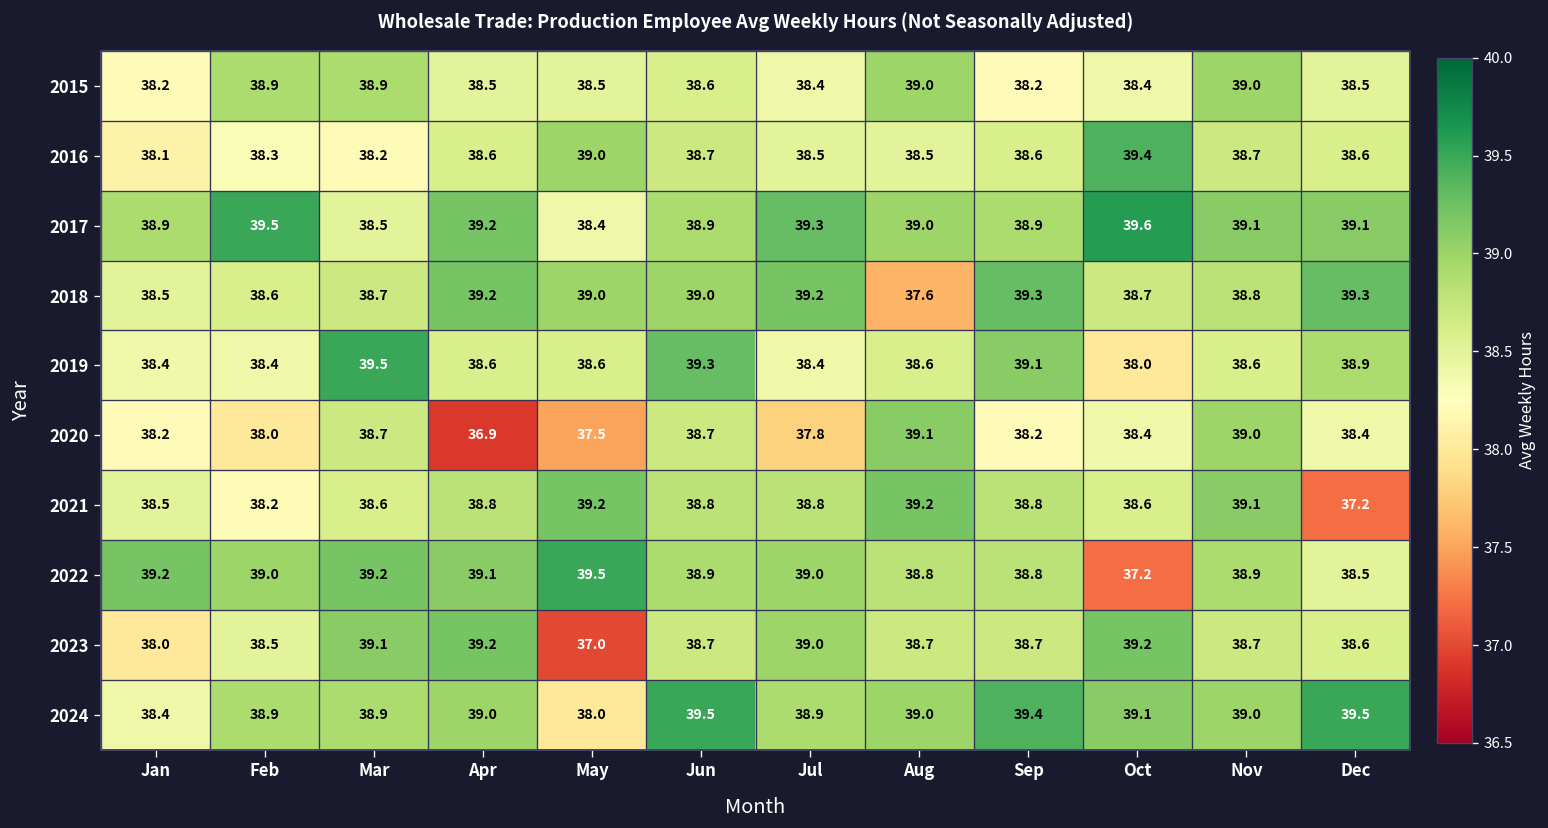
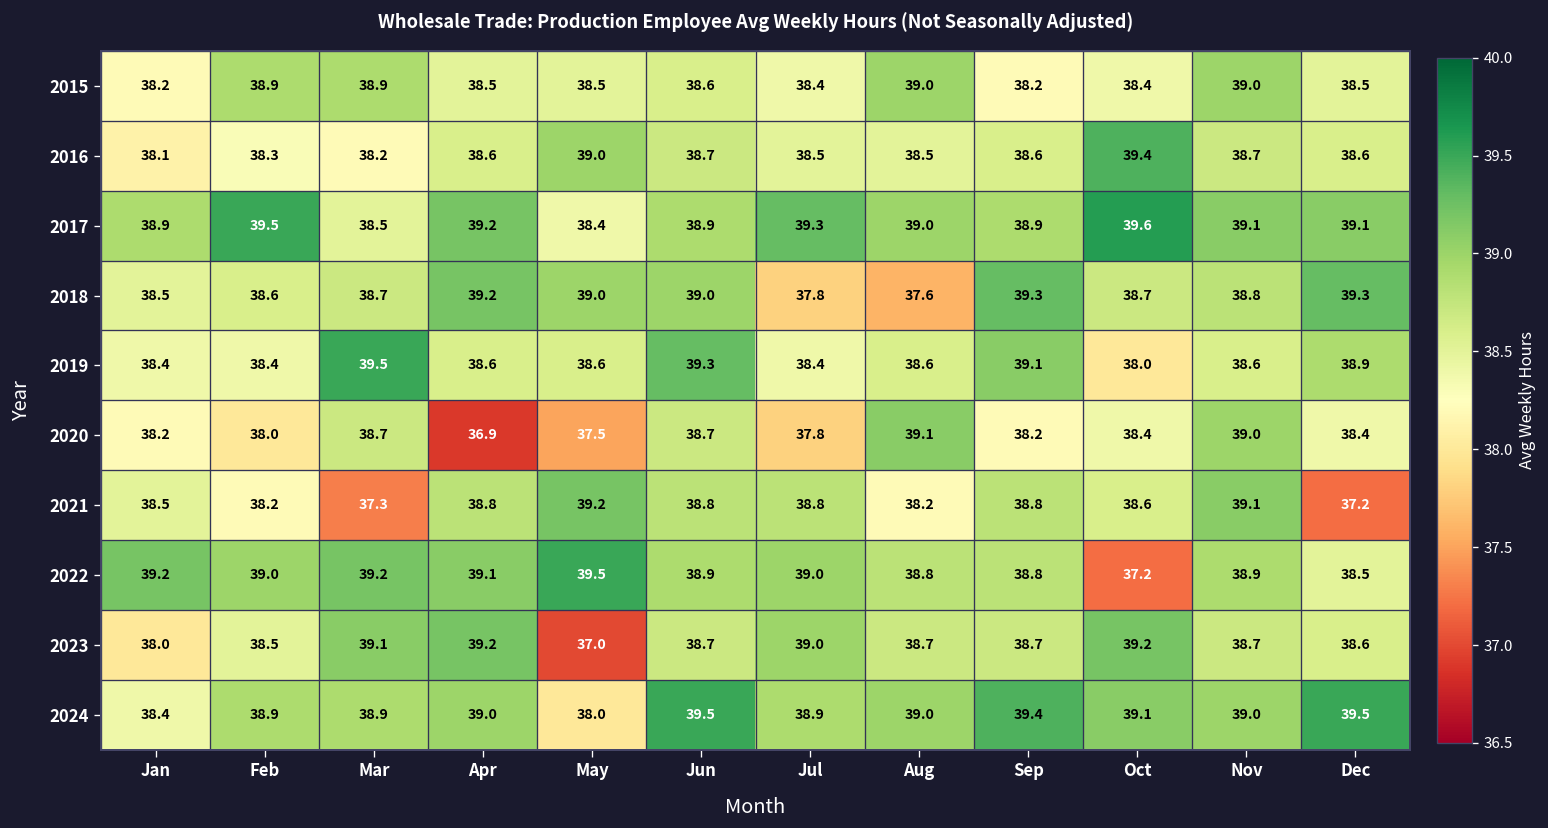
  {
    "2015": {
      "Jan": 38.2,
      "Feb": 38.9,
      "Mar": 38.9,
      "Apr": 38.5,
      "May": 38.5,
      "Jun": 38.6,
      "Jul": 38.4,
      "Aug": 39.0,
      "Sep": 38.2,
      "Oct": 38.4,
      "Nov": 39.0,
      "Dec": 38.5
    },
    "2016": {
      "Jan": 38.1,
      "Feb": 38.3,
      "Mar": 38.2,
      "Apr": 38.6,
      "May": 39.0,
      "Jun": 38.7,
      "Jul": 38.5,
      "Aug": 38.5,
      "Sep": 38.6,
      "Oct": 39.4,
      "Nov": 38.7,
      "Dec": 38.6
    },
    "2017": {
      "Jan": 38.9,
      "Feb": 39.5,
      "Mar": 38.5,
      "Apr": 39.2,
      "May": 38.4,
      "Jun": 38.9,
      "Jul": 39.3,
      "Aug": 39.0,
      "Sep": 38.9,
      "Oct": 39.6,
      "Nov": 39.1,
      "Dec": 39.1
    },
    "2018": {
      "Jan": 38.5,
      "Feb": 38.6,
      "Mar": 38.7,
      "Apr": 39.2,
      "May": 39.0,
      "Jun": 39.0,
-     "Jul": 39.2,
+     "Jul": 37.8,
      "Aug": 37.6,
      "Sep": 39.3,
      "Oct": 38.7,
      "Nov": 38.8,
      "Dec": 39.3
    },
    "2019": {
      "Jan": 38.4,
      "Feb": 38.4,
      "Mar": 39.5,
      "Apr": 38.6,
      "May": 38.6,
      "Jun": 39.3,
      "Jul": 38.4,
      "Aug": 38.6,
      "Sep": 39.1,
      "Oct": 38.0,
      "Nov": 38.6,
      "Dec": 38.9
    },
    "2020": {
      "Jan": 38.2,
      "Feb": 38.0,
      "Mar": 38.7,
      "Apr": 36.9,
      "May": 37.5,
      "Jun": 38.7,
      "Jul": 37.8,
      "Aug": 39.1,
      "Sep": 38.2,
      "Oct": 38.4,
      "Nov": 39.0,
      "Dec": 38.4
    },
    "2021": {
      "Jan": 38.5,
      "Feb": 38.2,
-     "Mar": 38.6,
+     "Mar": 37.3,
      "Apr": 38.8,
      "May": 39.2,
      "Jun": 38.8,
      "Jul": 38.8,
-     "Aug": 39.2,
+     "Aug": 38.2,
      "Sep": 38.8,
      "Oct": 38.6,
      "Nov": 39.1,
      "Dec": 37.2
    },
    "2022": {
      "Jan": 39.2,
      "Feb": 39.0,
      "Mar": 39.2,
      "Apr": 39.1,
      "May": 39.5,
      "Jun": 38.9,
      "Jul": 39.0,
      "Aug": 38.8,
      "Sep": 38.8,
      "Oct": 37.2,
      "Nov": 38.9,
      "Dec": 38.5
    },
    "2023": {
      "Jan": 38.0,
      "Feb": 38.5,
      "Mar": 39.1,
      "Apr": 39.2,
      "May": 37.0,
      "Jun": 38.7,
      "Jul": 39.0,
      "Aug": 38.7,
      "Sep": 38.7,
      "Oct": 39.2,
      "Nov": 38.7,
      "Dec": 38.6
    },
    "2024": {
      "Jan": 38.4,
      "Feb": 38.9,
      "Mar": 38.9,
      "Apr": 39.0,
      "May": 38.0,
      "Jun": 39.5,
      "Jul": 38.9,
      "Aug": 39.0,
      "Sep": 39.4,
      "Oct": 39.1,
      "Nov": 39.0,
      "Dec": 39.5
    }
  }
